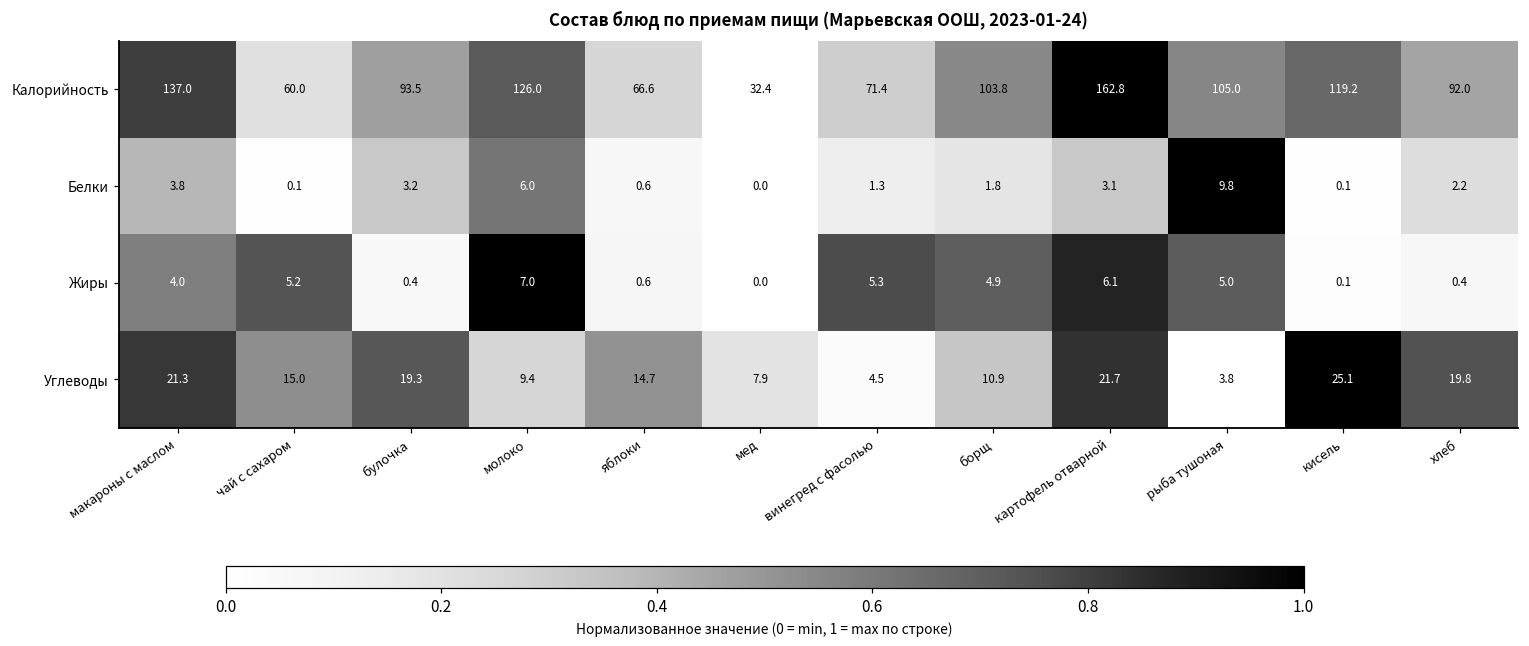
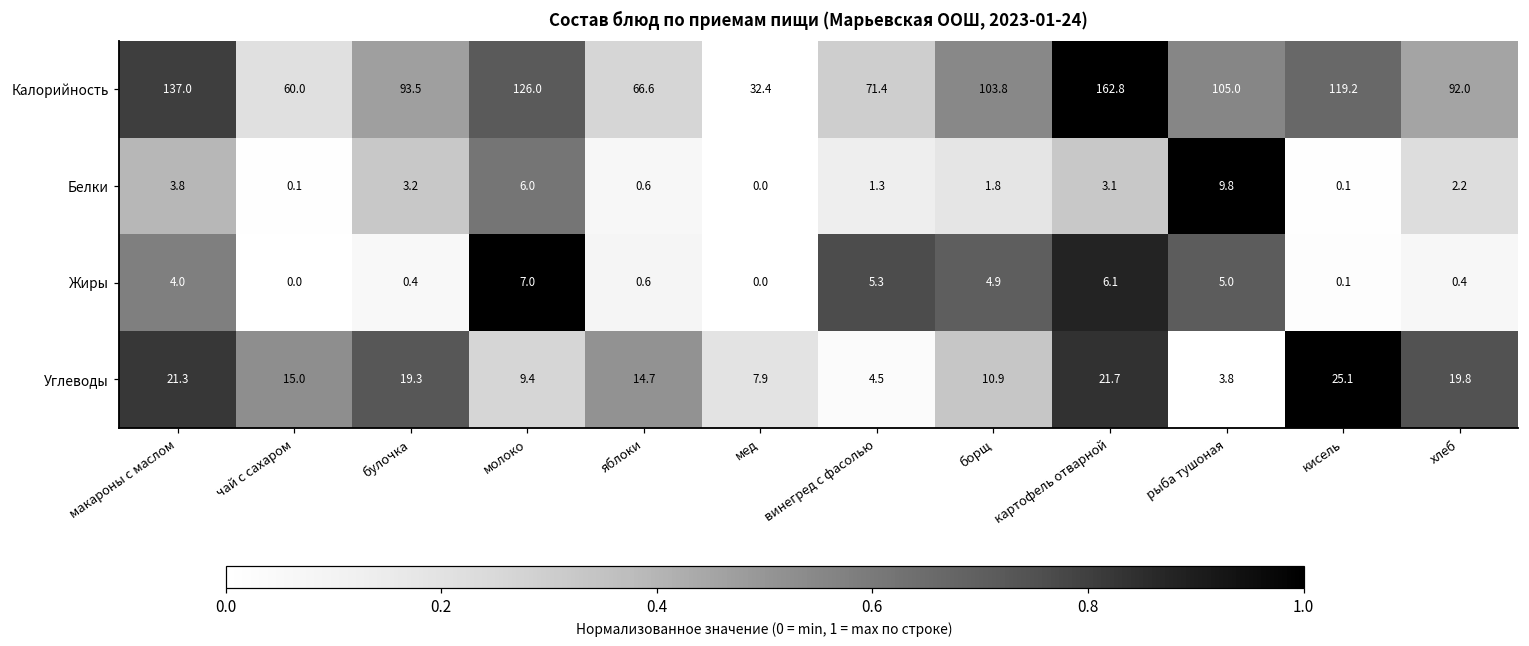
  {
    "Калорийность": {
      "макароны с маслом": 137.0,
      "чай с сахаром": 60.0,
      "булочка": 93.5,
      "молоко": 126.0,
      "яблоки": 66.6,
      "мед": 32.4,
      "винегред с фасолью": 71.4,
      "борщ": 103.8,
      "картофель отварной": 162.8,
      "рыба тушоная": 105.0,
      "кисель": 119.2,
      "хлеб": 92.0
    },
    "Белки": {
      "макароны с маслом": 3.8,
      "чай с сахаром": 0.1,
      "булочка": 3.2,
      "молоко": 6.0,
      "яблоки": 0.6,
      "мед": 0.0,
      "винегред с фасолью": 1.3,
      "борщ": 1.8,
      "картофель отварной": 3.1,
      "рыба тушоная": 9.8,
      "кисель": 0.1,
      "хлеб": 2.2
    },
    "Жиры": {
      "макароны с маслом": 4.0,
-     "чай с сахаром": 5.2,
+     "чай с сахаром": 0.0,
      "булочка": 0.4,
      "молоко": 7.0,
      "яблоки": 0.6,
      "мед": 0.0,
      "винегред с фасолью": 5.3,
      "борщ": 4.9,
      "картофель отварной": 6.1,
      "рыба тушоная": 5.0,
      "кисель": 0.1,
      "хлеб": 0.4
    },
    "Углеводы": {
      "макароны с маслом": 21.3,
      "чай с сахаром": 15.0,
      "булочка": 19.3,
      "молоко": 9.4,
      "яблоки": 14.7,
      "мед": 7.9,
      "винегред с фасолью": 4.5,
      "борщ": 10.9,
      "картофель отварной": 21.7,
      "рыба тушоная": 3.8,
      "кисель": 25.1,
      "хлеб": 19.8
    }
  }
